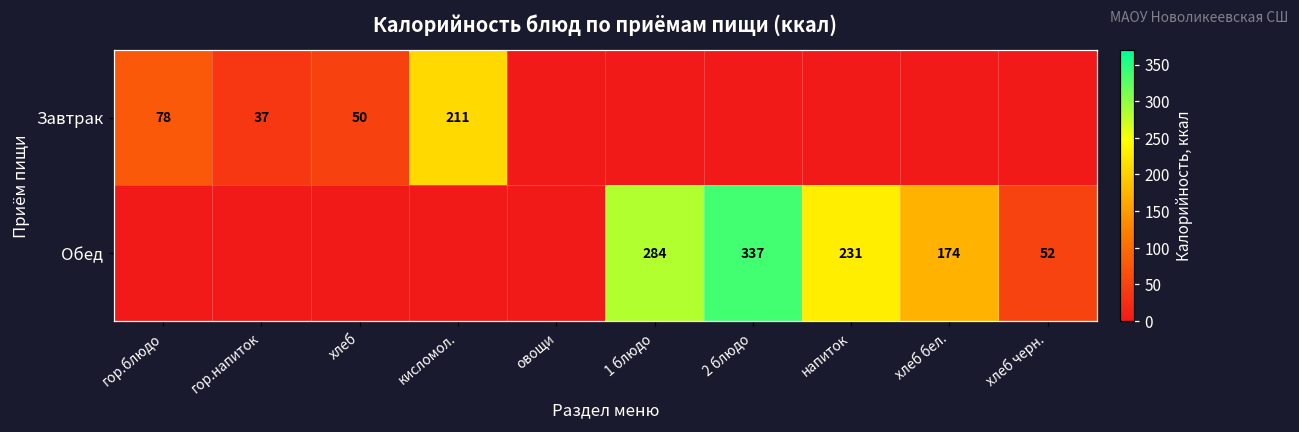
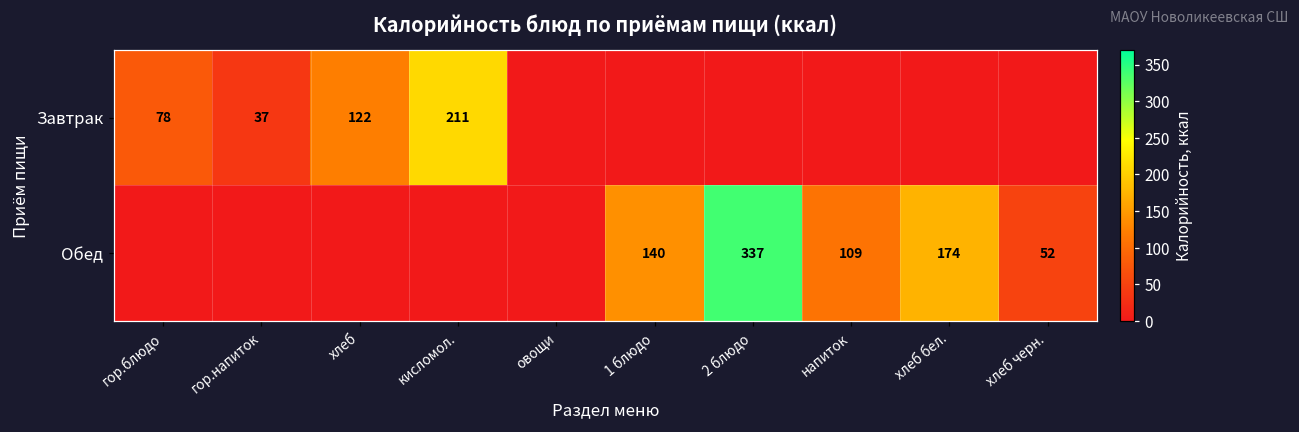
  {
    "Завтрак": {
      "гор.блюдо": 78,
      "гор.напиток": 37,
-     "хлеб": 50,
+     "хлеб": 122,
      "кисломол.": 211
    },
    "Обед": {
-     "1 блюдо": 284,
+     "1 блюдо": 140,
      "2 блюдо": 337,
-     "напиток": 231,
+     "напиток": 109,
      "хлеб бел.": 174,
      "хлеб черн.": 52
    }
  }
